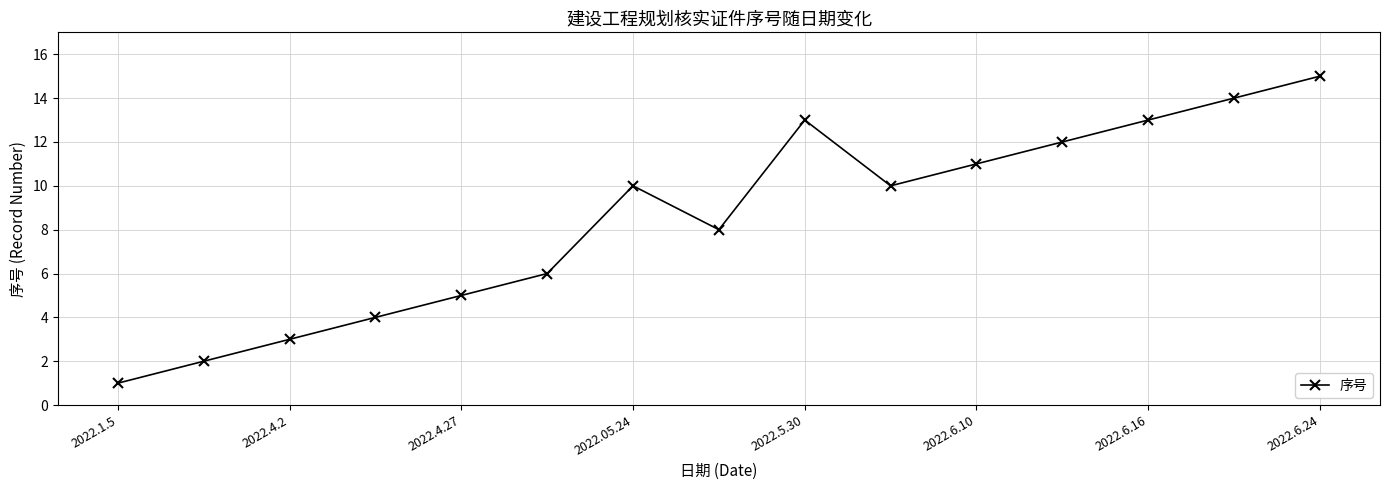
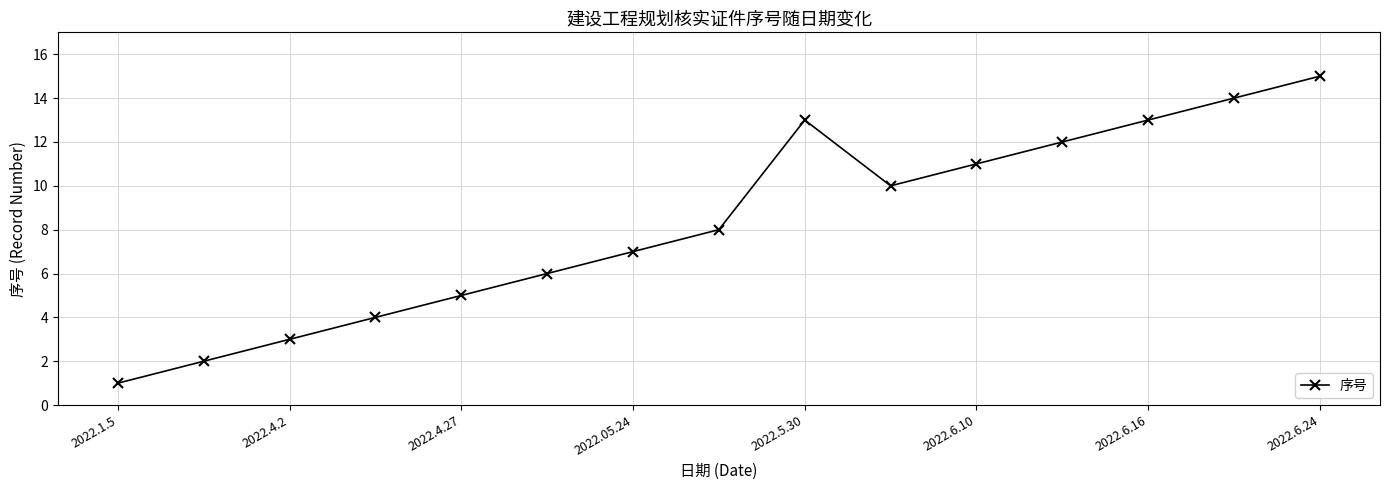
  {
    "2022.1.5": 1,
    "2022.4.2": 3,
-   "2022.05.24": 10,
+   "2022.05.24": 7,
    "2022.5.30": 13,
    "2022.6.10": 11
  }
